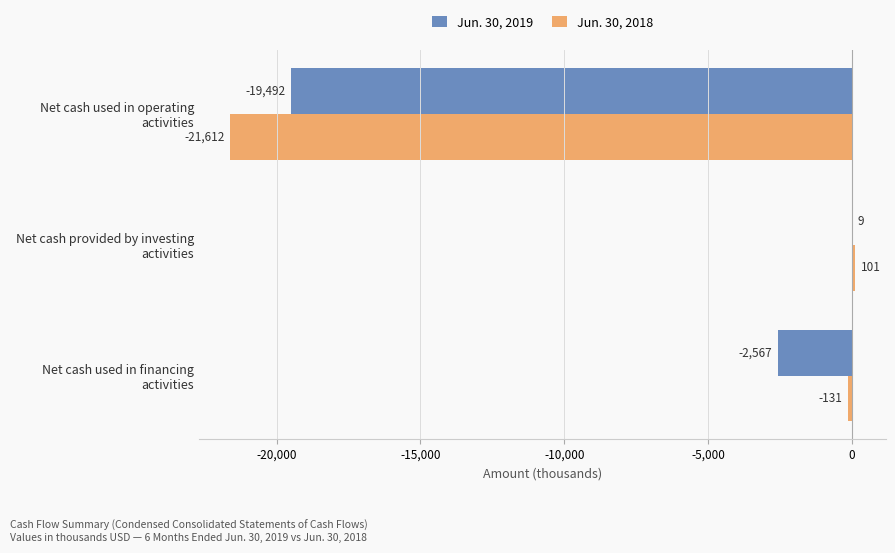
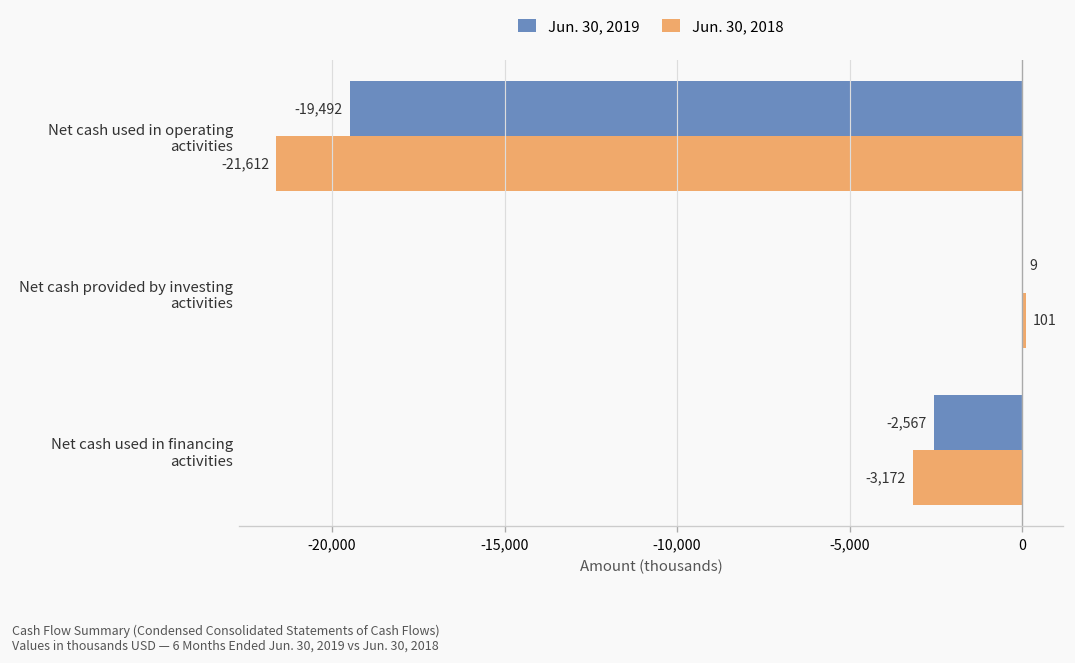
  {
    "Jun. 30, 2019": {
      "Net cash used in operating activities": "-19,492",
      "Net cash provided by investing activities": "9",
      "Net cash used in financing activities": "-2,567"
    },
    "Jun. 30, 2018": {
      "Net cash used in operating activities": "-21,612",
      "Net cash provided by investing activities": "101",
-     "Net cash used in financing activities": "-131"
+     "Net cash used in financing activities": "-3,172"
    }
  }
